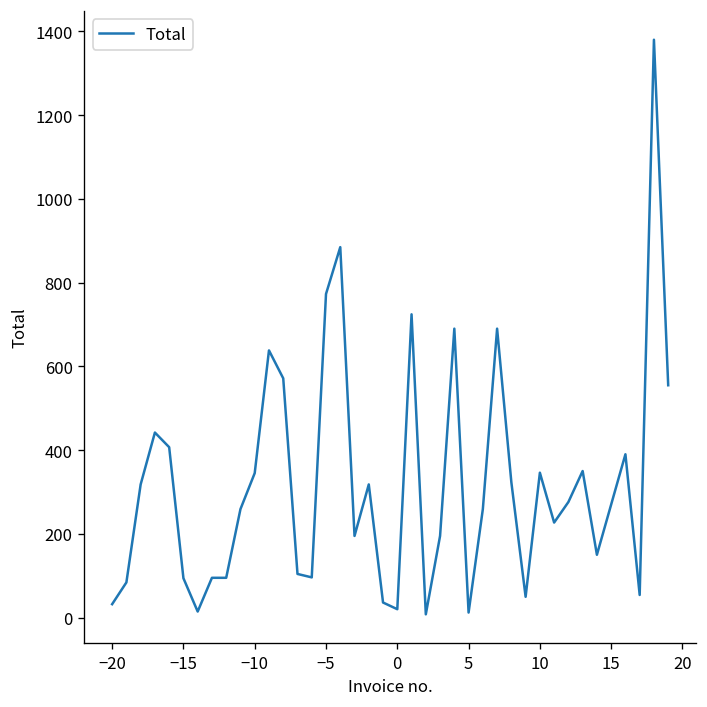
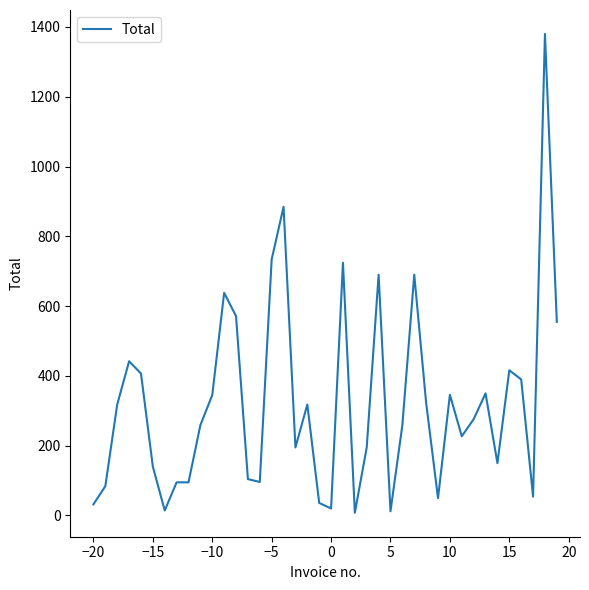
  {
    "−20": 30,
-   "−15": 90,
+   "−15": 140,
    "−10": 350,
-   "−5": 770,
+   "−5": 730,
    "0": 20,
    "5": 10,
    "10": 350,
-   "15": 270
+   "15": 420
  }
